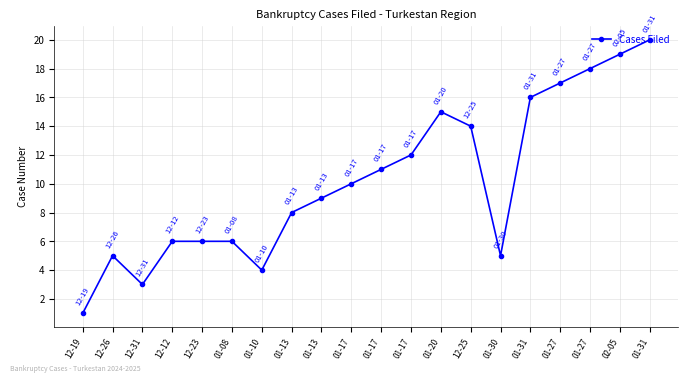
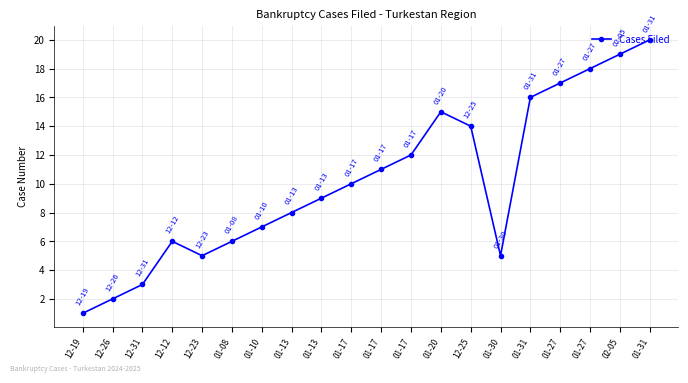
  {
-   "12-26": 5,
-   "12-23": 6,
-   "01-10": 4
+   "12-26": 2,
+   "12-23": 5,
+   "01-10": 7
  }
